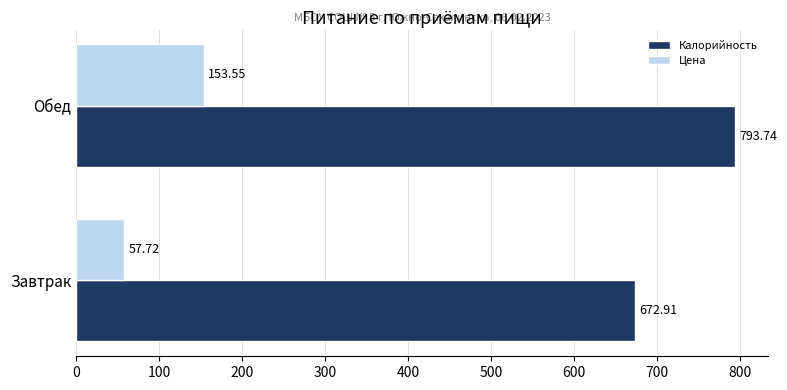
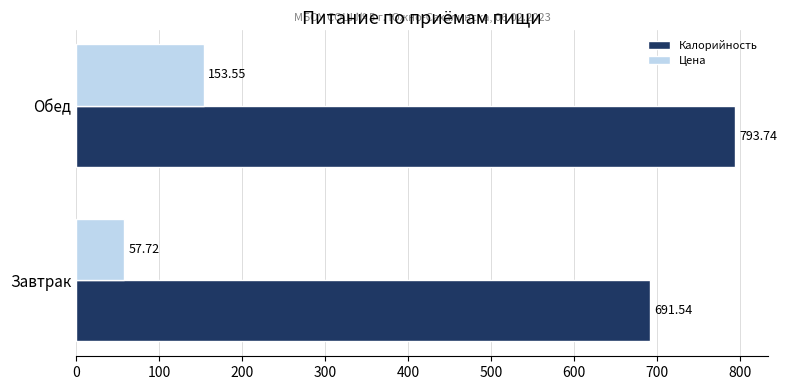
  {
    "Калорийность": {
      "Обед": 793.74,
-     "Завтрак": 672.91
+     "Завтрак": 691.54
    },
    "Цена": {
      "Обед": 153.55,
      "Завтрак": 57.72
    }
  }
